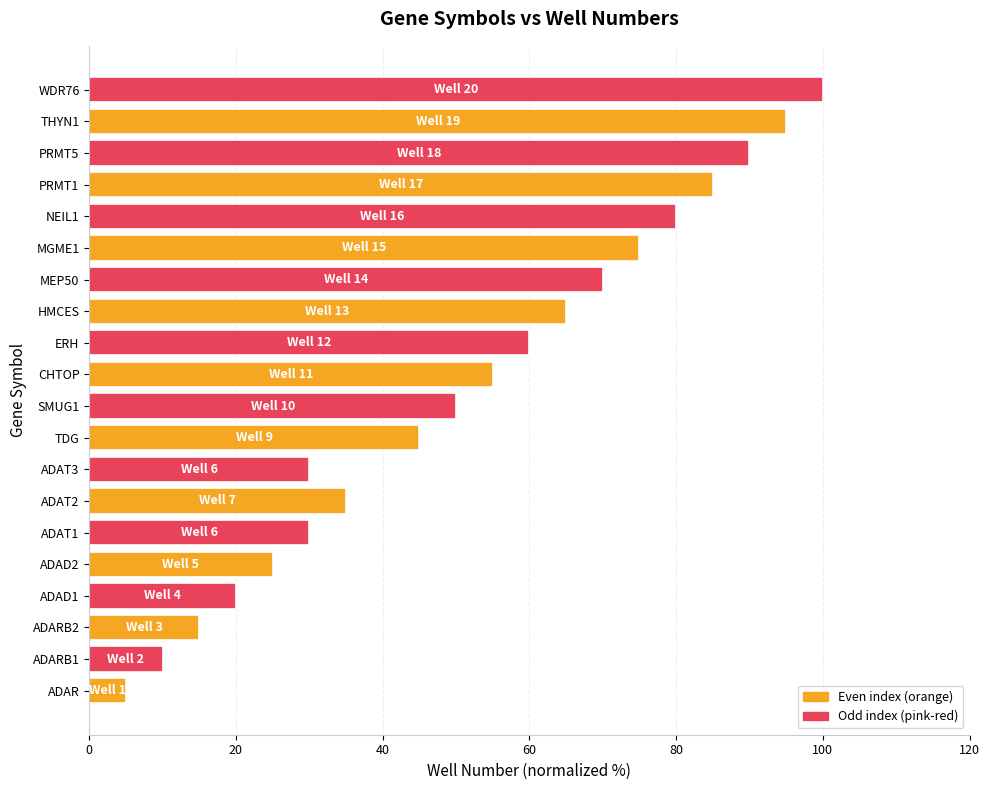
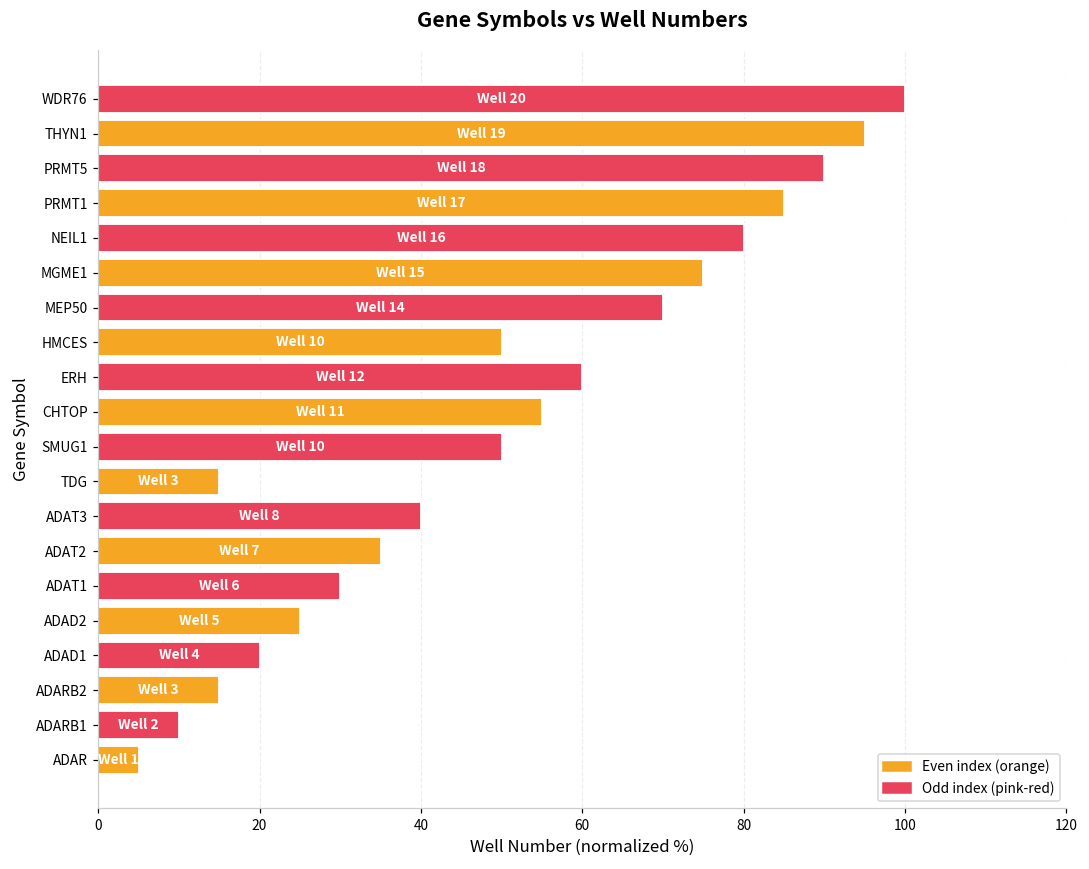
  {
-   "HMCES": 13,
-   "TDG": 9,
-   "ADAT3": 6
+   "HMCES": 10,
+   "TDG": 3,
+   "ADAT3": 8
  }
